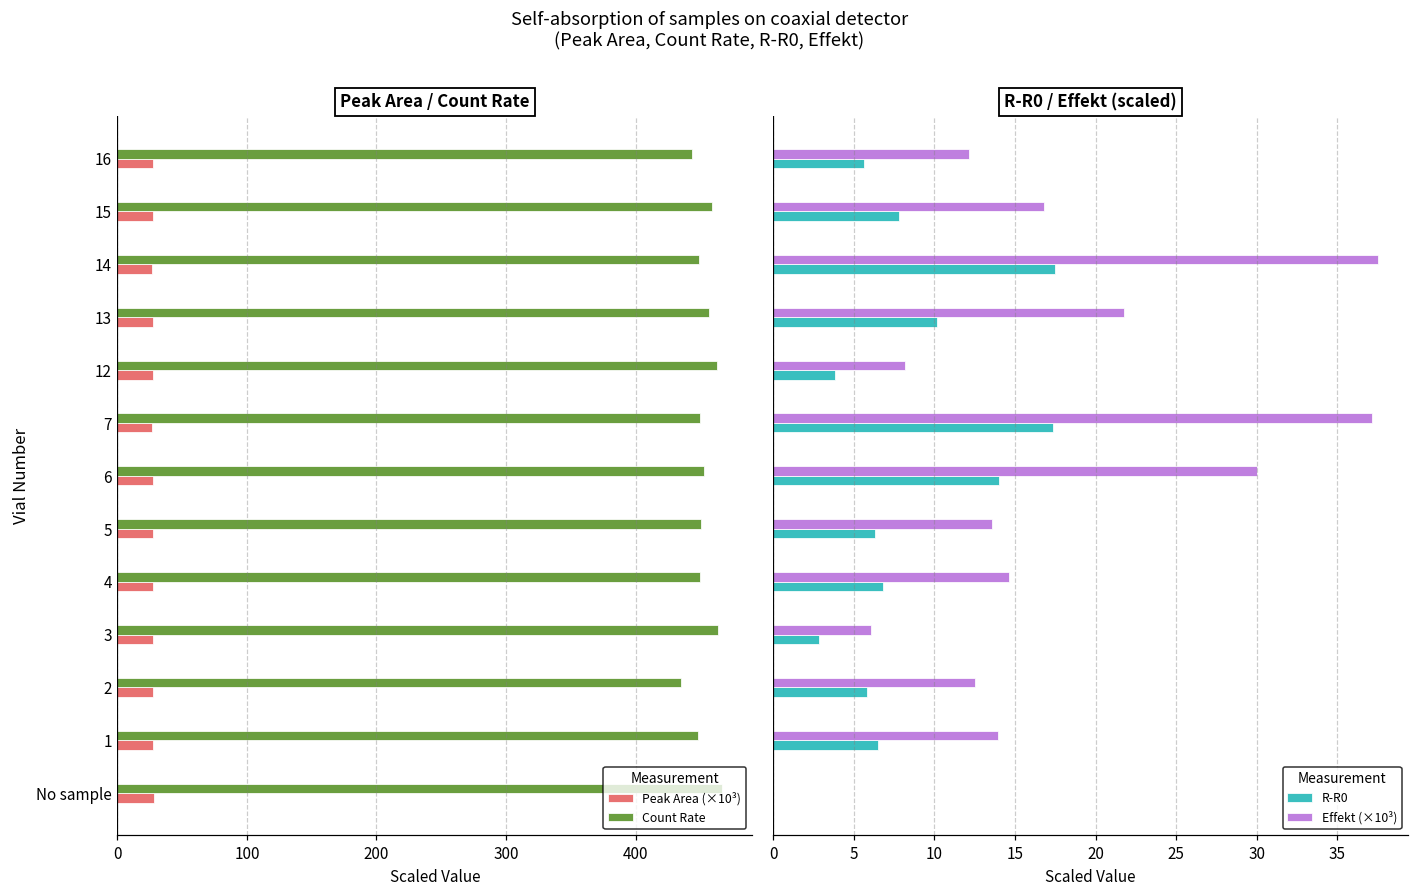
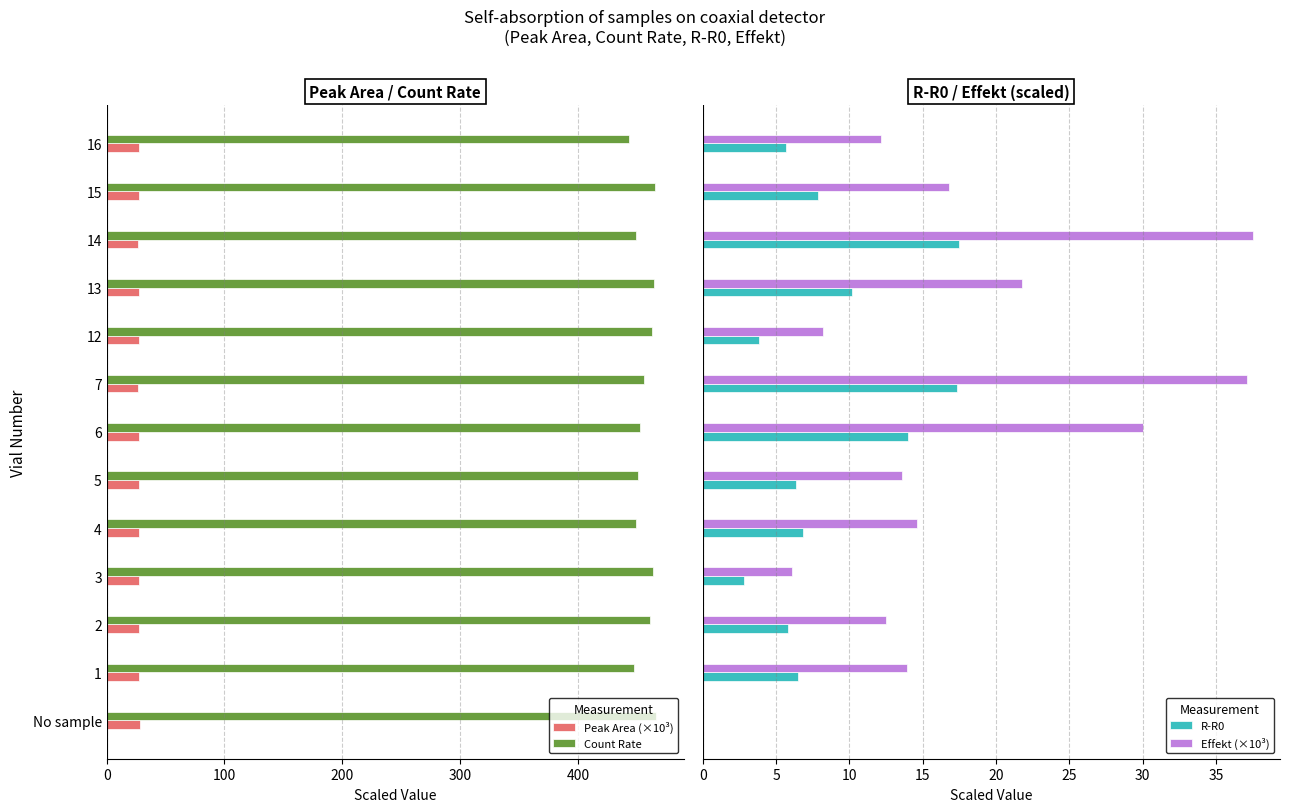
  {
    "Peak Area / Count Rate": {
      "Peak Area (×10³)": {
        "16": 28,
        "15": 28,
        "14": 27,
        "13": 27,
        "12": 28,
        "7": 27,
        "6": 27,
        "5": 28,
        "4": 28,
        "3": 28,
        "2": 28,
        "1": 28,
        "No sample": 28
      },
      "Count Rate": {
        "16": 444,
-       "15": 459,
+       "15": 466,
        "14": 449,
-       "13": 457,
+       "13": 464,
        "12": 463,
-       "7": 449,
+       "7": 456,
        "6": 453,
        "5": 451,
        "4": 450,
        "3": 464,
-       "2": 435,
+       "2": 461,
        "1": 448
      }
    }
  }
